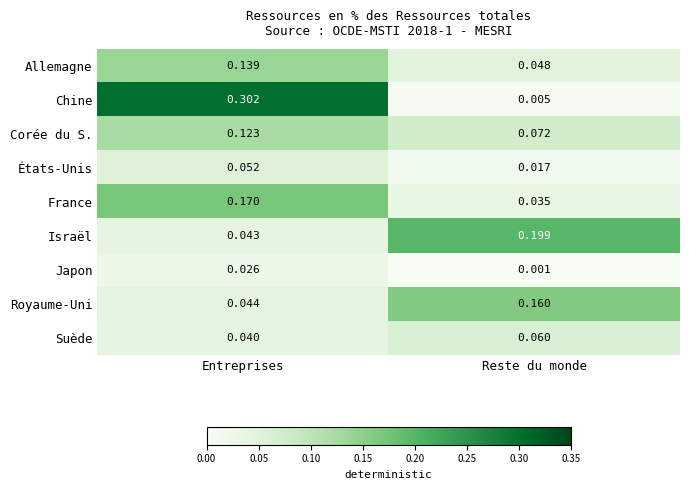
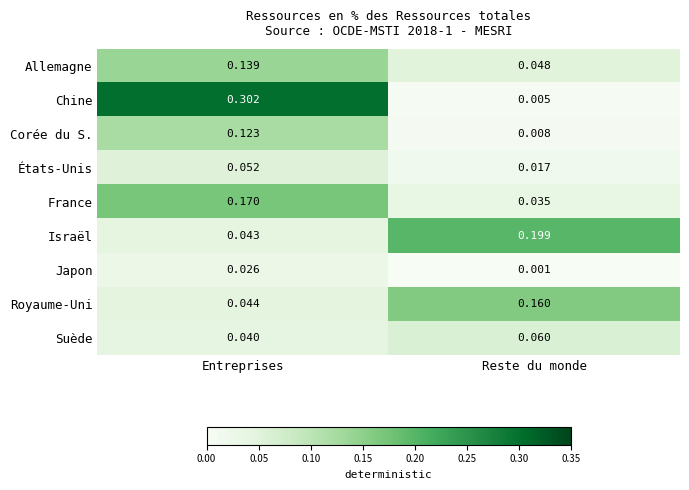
  {
    "Allemagne": {
      "Entreprises": 0.139,
      "Reste du monde": 0.048
    },
    "Chine": {
      "Entreprises": 0.302,
      "Reste du monde": 0.005
    },
    "Corée du S.": {
      "Entreprises": 0.123,
-     "Reste du monde": 0.072
+     "Reste du monde": 0.008
    },
    "États-Unis": {
      "Entreprises": 0.052,
      "Reste du monde": 0.017
    },
    "France": {
      "Entreprises": 0.170,
      "Reste du monde": 0.035
    },
    "Israël": {
      "Entreprises": 0.043,
      "Reste du monde": 0.199
    },
    "Japon": {
      "Entreprises": 0.026,
      "Reste du monde": 0.001
    },
    "Royaume-Uni": {
      "Entreprises": 0.044,
      "Reste du monde": 0.160
    },
    "Suède": {
      "Entreprises": 0.040,
      "Reste du monde": 0.060
    }
  }
